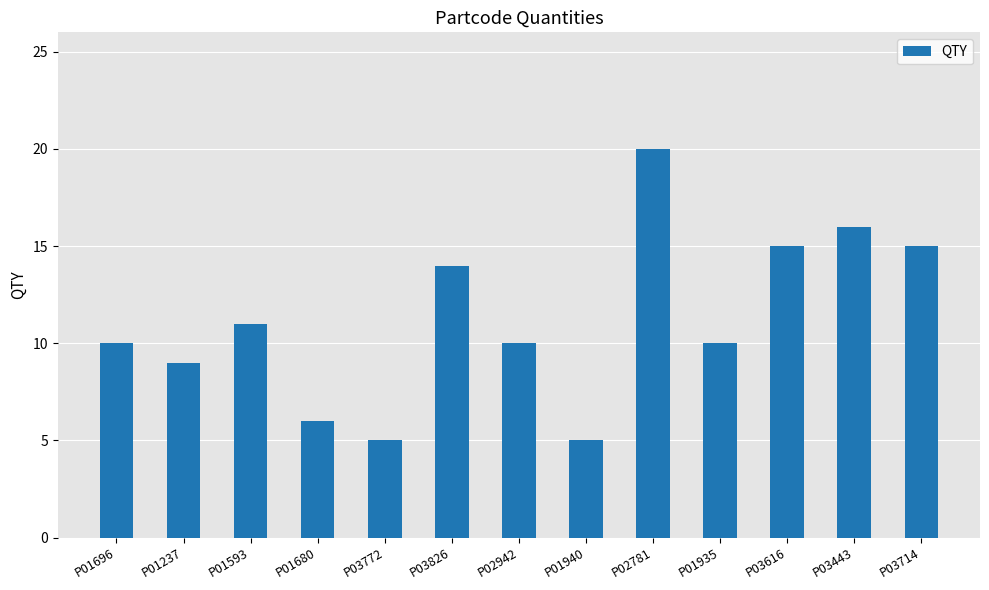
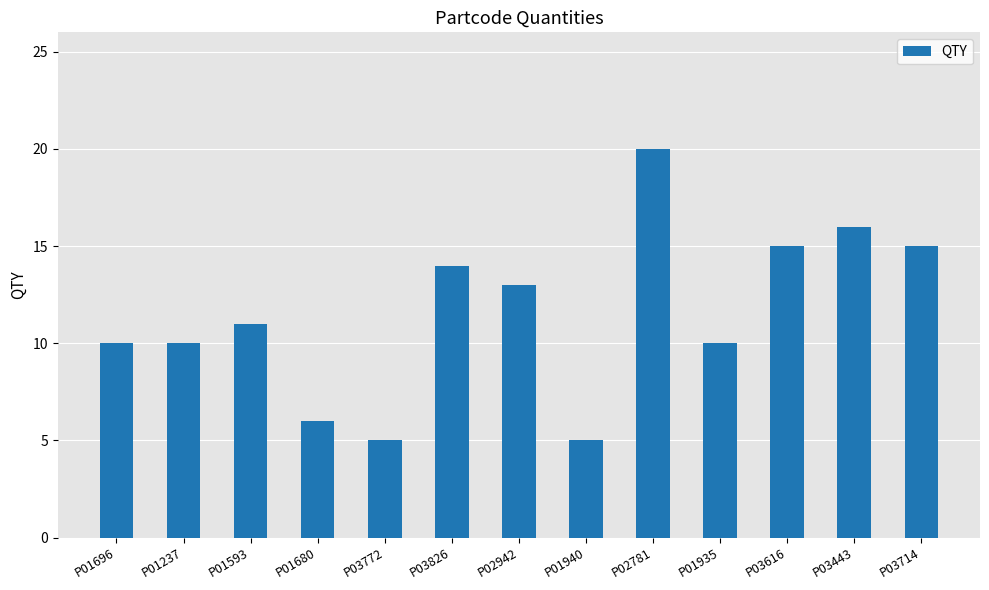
  {
    "P01696": 10,
-   "P01237": 9,
+   "P01237": 10,
    "P01593": 11,
    "P01680": 6,
    "P03772": 5,
    "P03826": 14,
-   "P02942": 10,
+   "P02942": 13,
    "P01940": 5,
    "P02781": 20,
    "P01935": 10,
    "P03616": 15,
    "P03443": 16,
    "P03714": 15
  }
